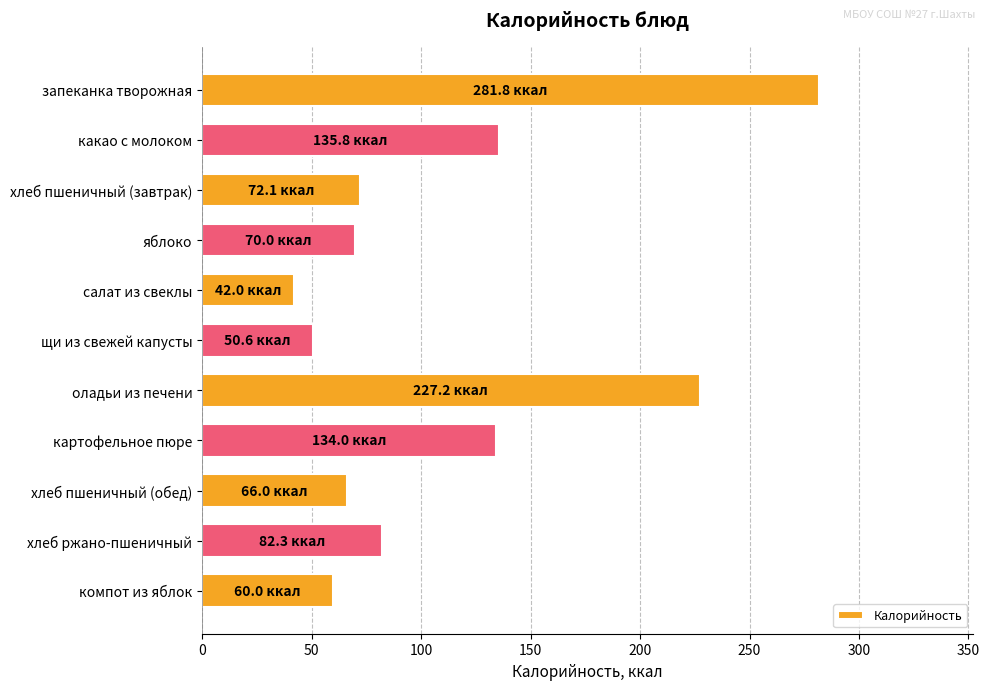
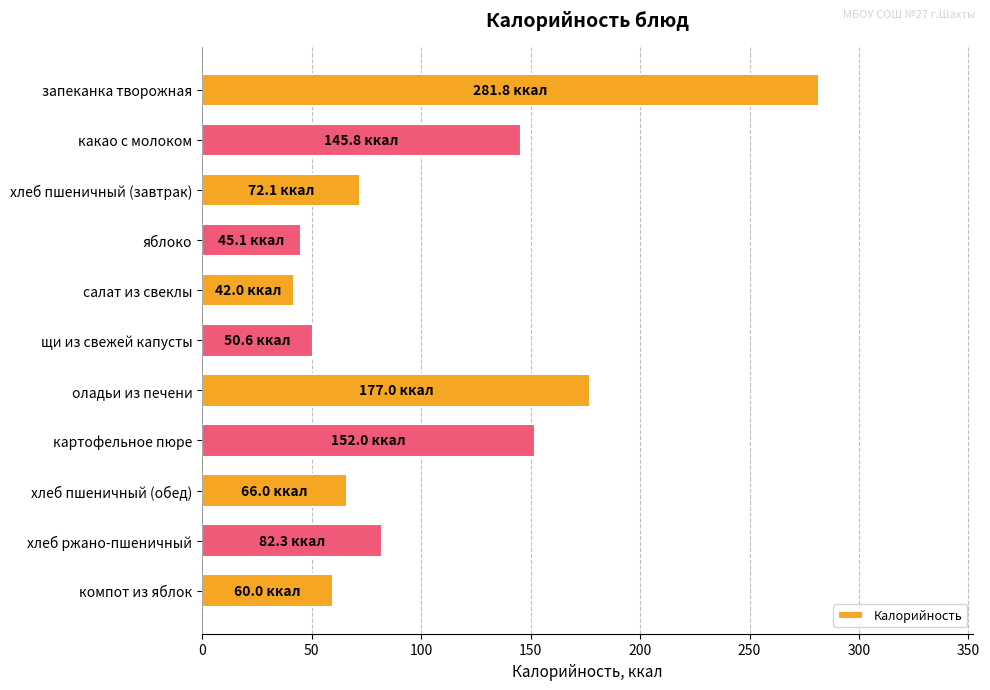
  {
    "запеканка творожная": 281.8,
-   "какао с молоком": 135.8,
+   "какао с молоком": 145.8,
    "хлеб пшеничный (завтрак)": 72.1,
-   "яблоко": 70.0,
+   "яблоко": 45.1,
    "салат из свеклы": 42.0,
    "щи из свежей капусты": 50.6,
-   "оладьи из печени": 227.2,
-   "картофельное пюре": 134.0,
+   "оладьи из печени": 177.0,
+   "картофельное пюре": 152.0,
    "хлеб пшеничный (обед)": 66.0,
    "хлеб ржано-пшеничный": 82.3,
    "компот из яблок": 60.0
  }
